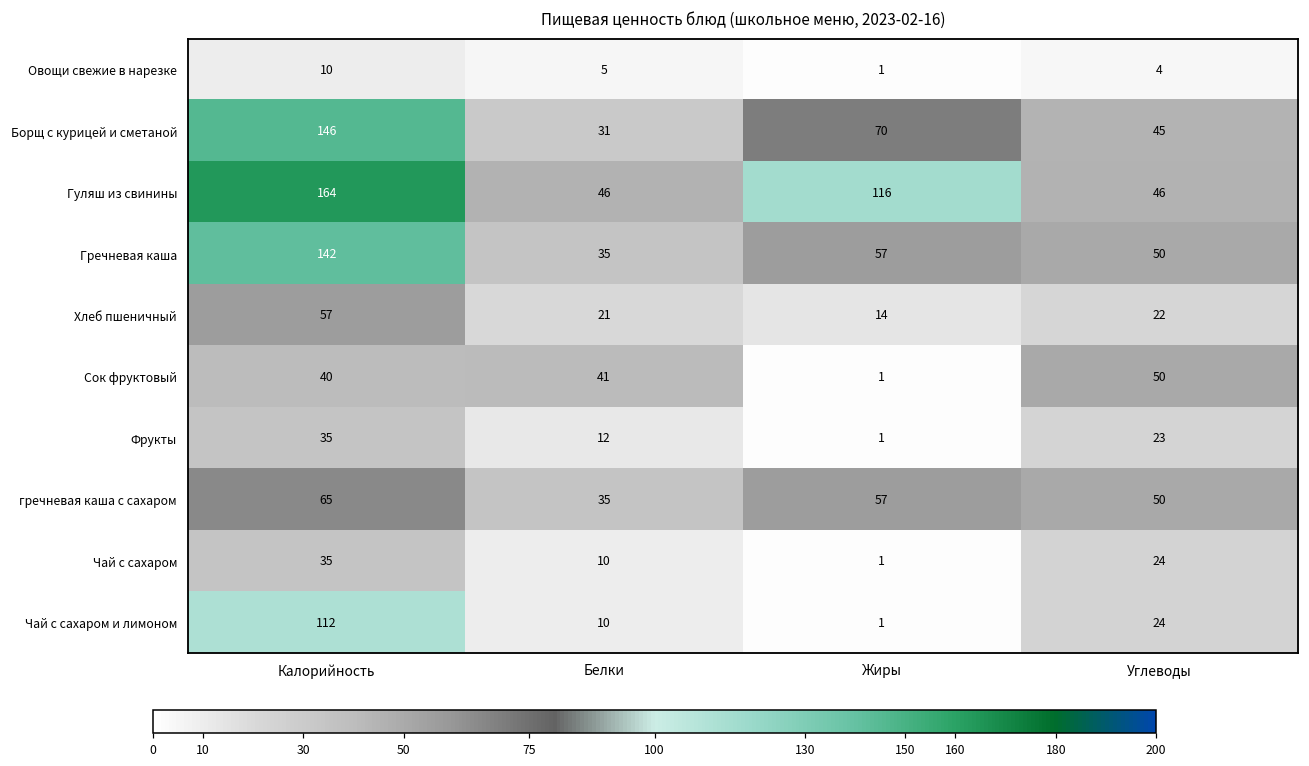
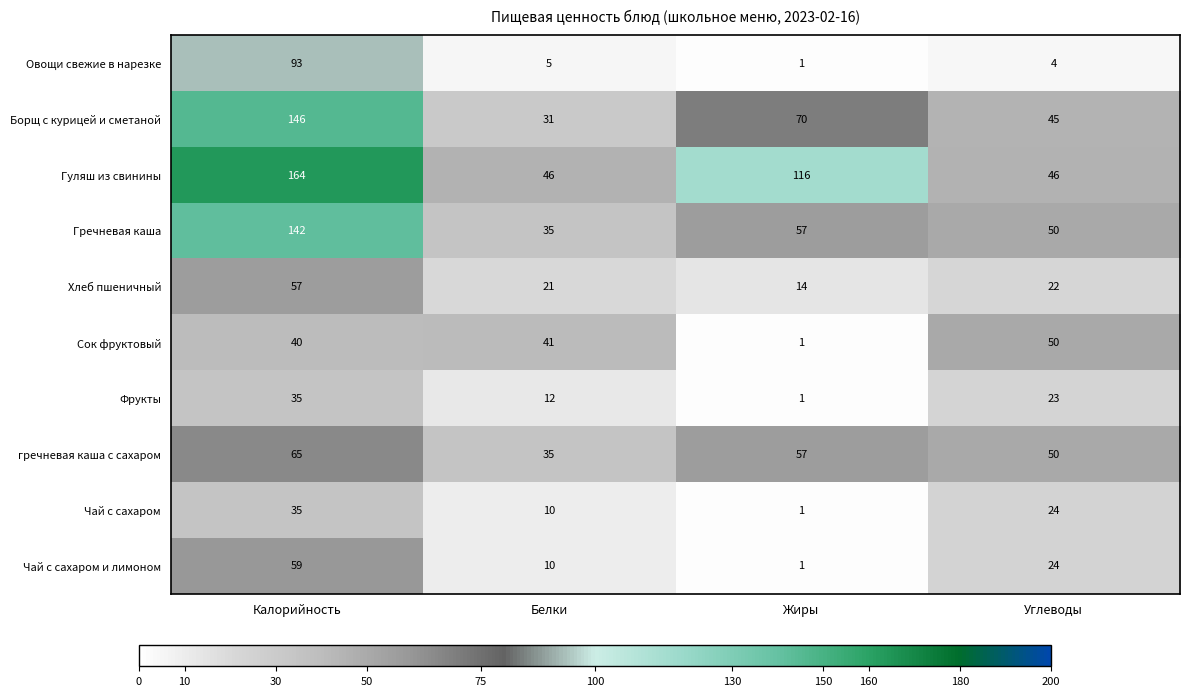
  {
    "Овощи свежие в нарезке": {
-     "Калорийность": 10,
+     "Калорийность": 93,
      "Белки": 5,
      "Жиры": 1,
      "Углеводы": 4
    },
    "Борщ с курицей и сметаной": {
      "Калорийность": 146,
      "Белки": 31,
      "Жиры": 70,
      "Углеводы": 45
    },
    "Гуляш из свинины": {
      "Калорийность": 164,
      "Белки": 46,
      "Жиры": 116,
      "Углеводы": 46
    },
    "Гречневая каша": {
      "Калорийность": 142,
      "Белки": 35,
      "Жиры": 57,
      "Углеводы": 50
    },
    "Хлеб пшеничный": {
      "Калорийность": 57,
      "Белки": 21,
      "Жиры": 14,
      "Углеводы": 22
    },
    "Сок фруктовый": {
      "Калорийность": 40,
      "Белки": 41,
      "Жиры": 1,
      "Углеводы": 50
    },
    "Фрукты": {
      "Калорийность": 35,
      "Белки": 12,
      "Жиры": 1,
      "Углеводы": 23
    },
    "гречневая каша с сахаром": {
      "Калорийность": 65,
      "Белки": 35,
      "Жиры": 57,
      "Углеводы": 50
    },
    "Чай с сахаром": {
      "Калорийность": 35,
      "Белки": 10,
      "Жиры": 1,
      "Углеводы": 24
    },
    "Чай с сахаром и лимоном": {
-     "Калорийность": 112,
+     "Калорийность": 59,
      "Белки": 10,
      "Жиры": 1,
      "Углеводы": 24
    }
  }
